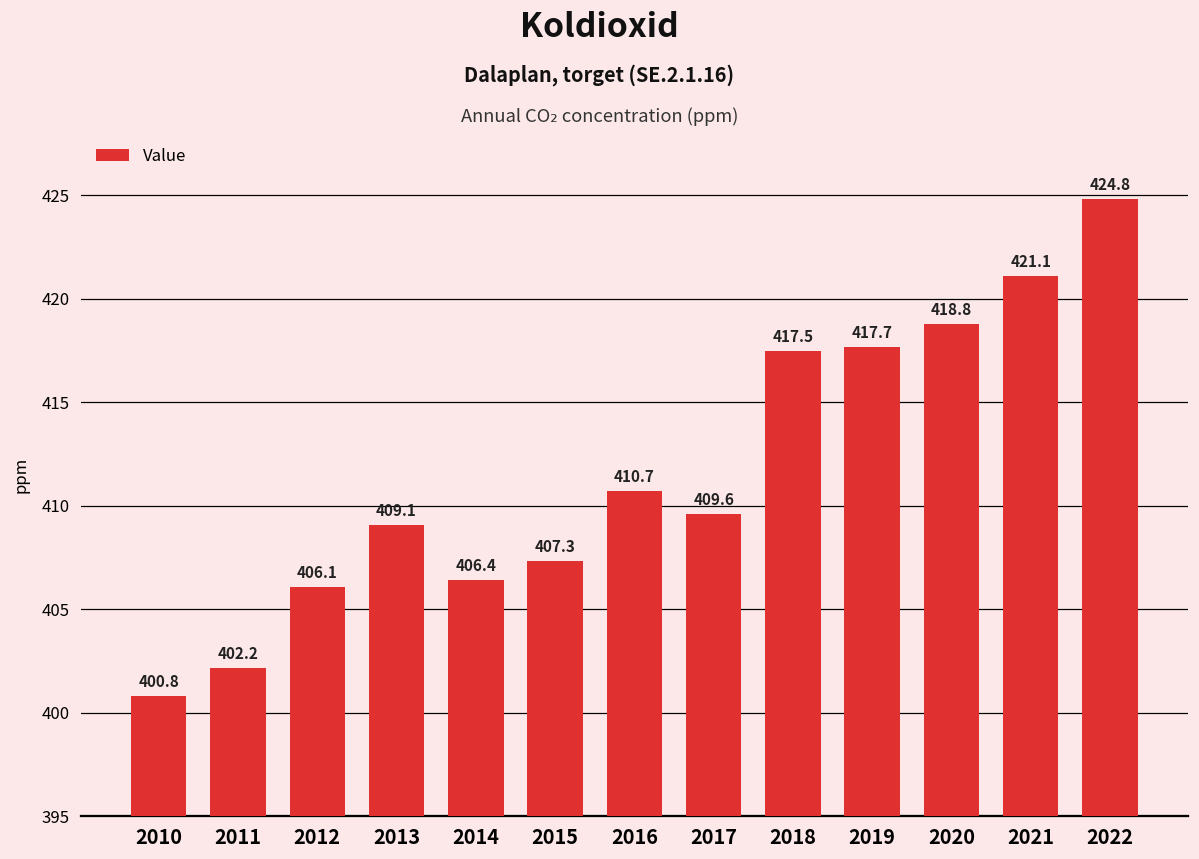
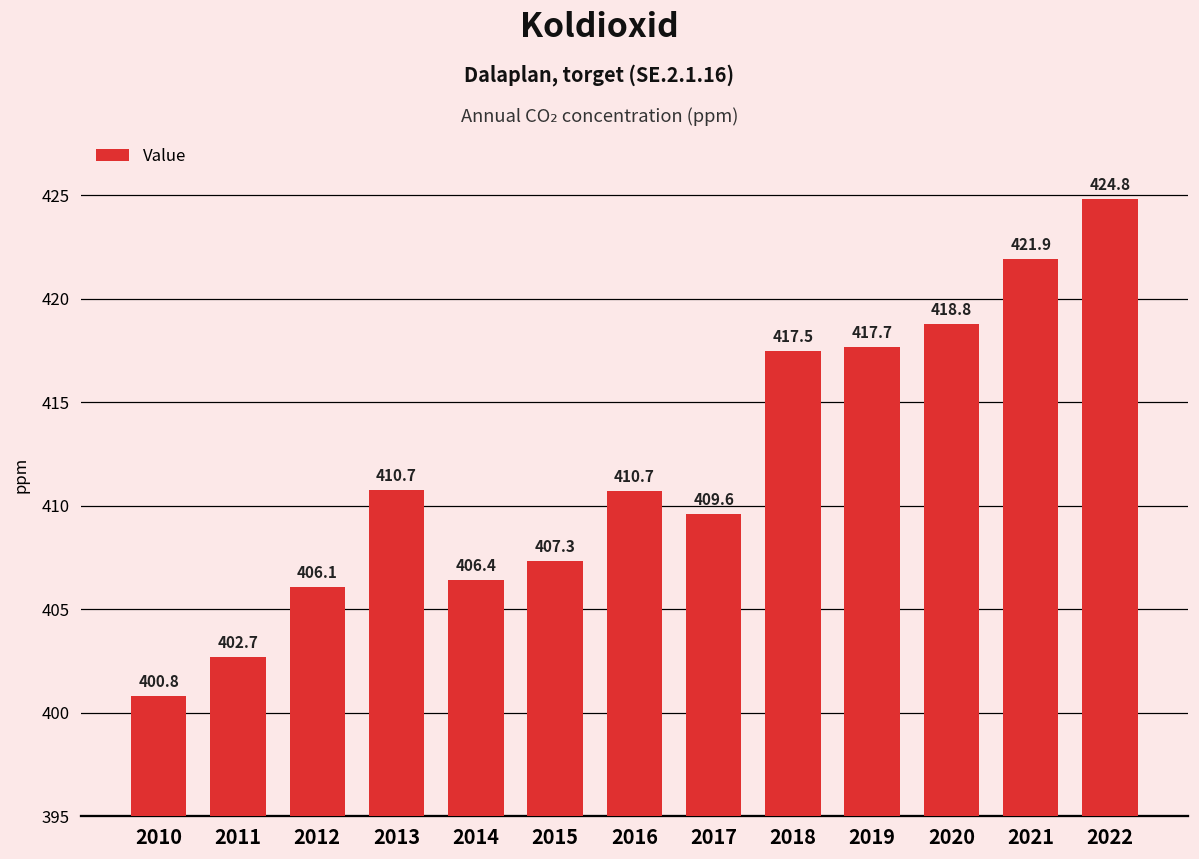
  {
    "2010": 400.8,
-   "2011": 402.2,
+   "2011": 402.7,
    "2012": 406.1,
-   "2013": 409.1,
+   "2013": 410.7,
    "2014": 406.4,
    "2015": 407.3,
    "2016": 410.7,
    "2017": 409.6,
    "2018": 417.5,
    "2019": 417.7,
    "2020": 418.8,
-   "2021": 421.1,
+   "2021": 421.9,
    "2022": 424.8
  }
